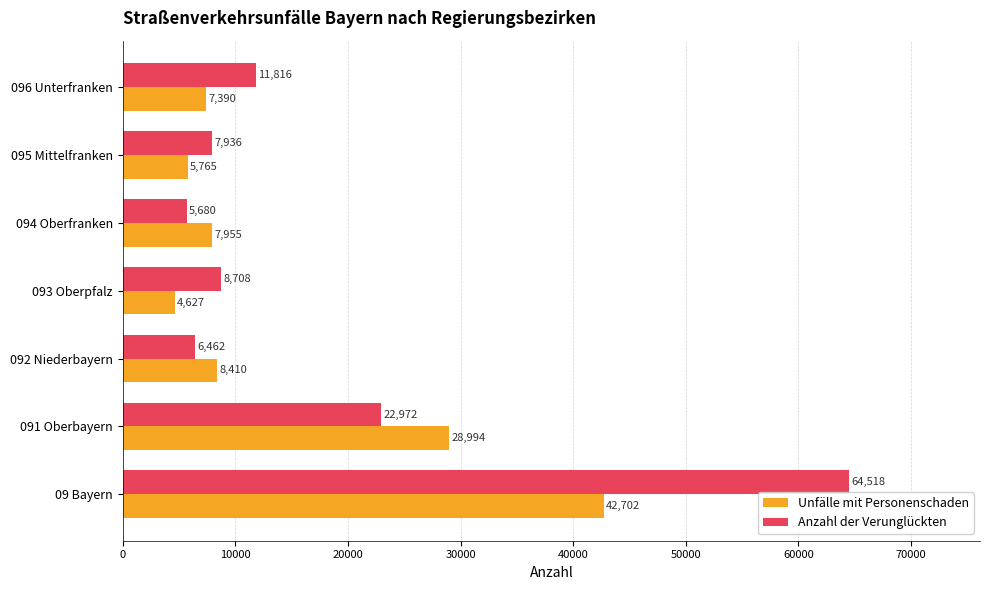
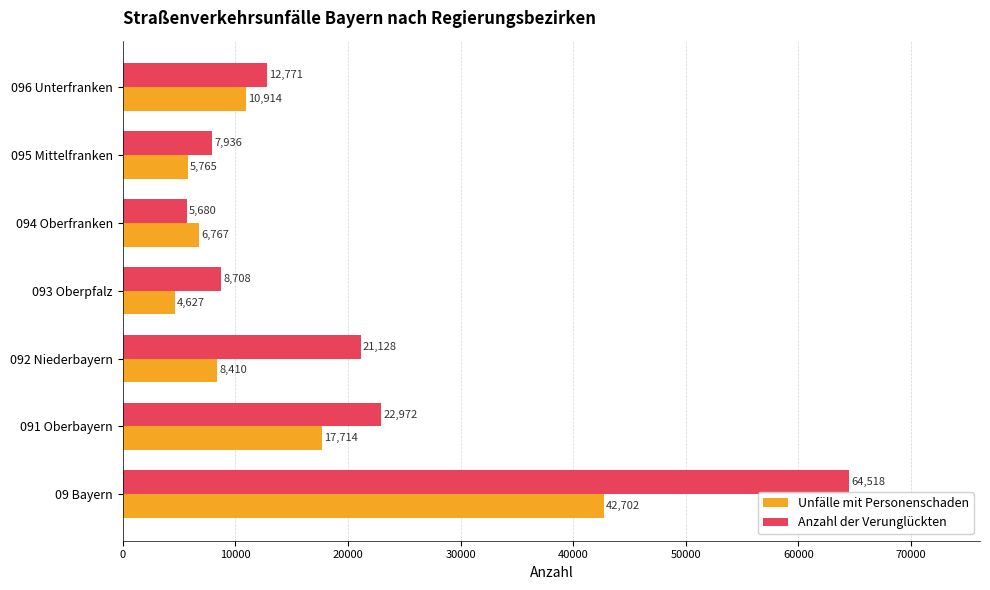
  {
    "Unfälle mit Personenschaden": {
-     "096 Unterfranken": "7,390",
+     "096 Unterfranken": "10,914",
      "095 Mittelfranken": "5,765",
-     "094 Oberfranken": "7,955",
+     "094 Oberfranken": "6,767",
      "093 Oberpfalz": "4,627",
      "092 Niederbayern": "8,410",
-     "091 Oberbayern": "28,994",
+     "091 Oberbayern": "17,714",
      "09 Bayern": "42,702"
    },
    "Anzahl der Verunglückten": {
-     "096 Unterfranken": "11,816",
+     "096 Unterfranken": "12,771",
      "095 Mittelfranken": "7,936",
      "094 Oberfranken": "5,680",
      "093 Oberpfalz": "8,708",
-     "092 Niederbayern": "6,462",
+     "092 Niederbayern": "21,128",
      "091 Oberbayern": "22,972",
      "09 Bayern": "64,518"
    }
  }
